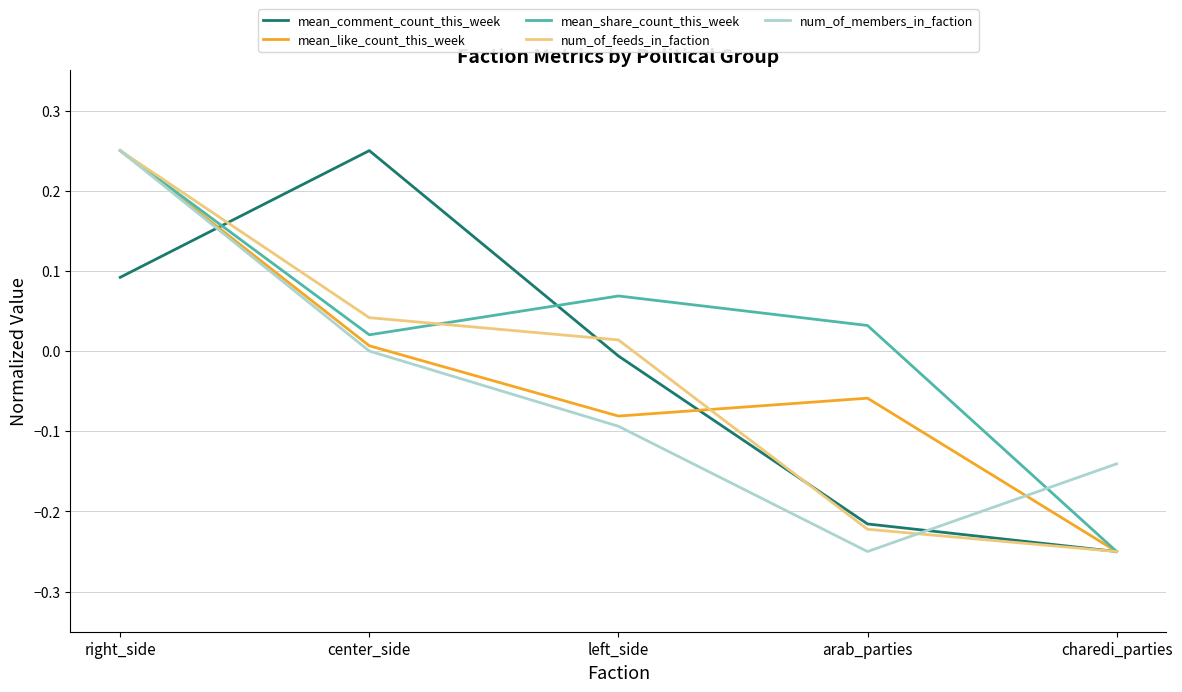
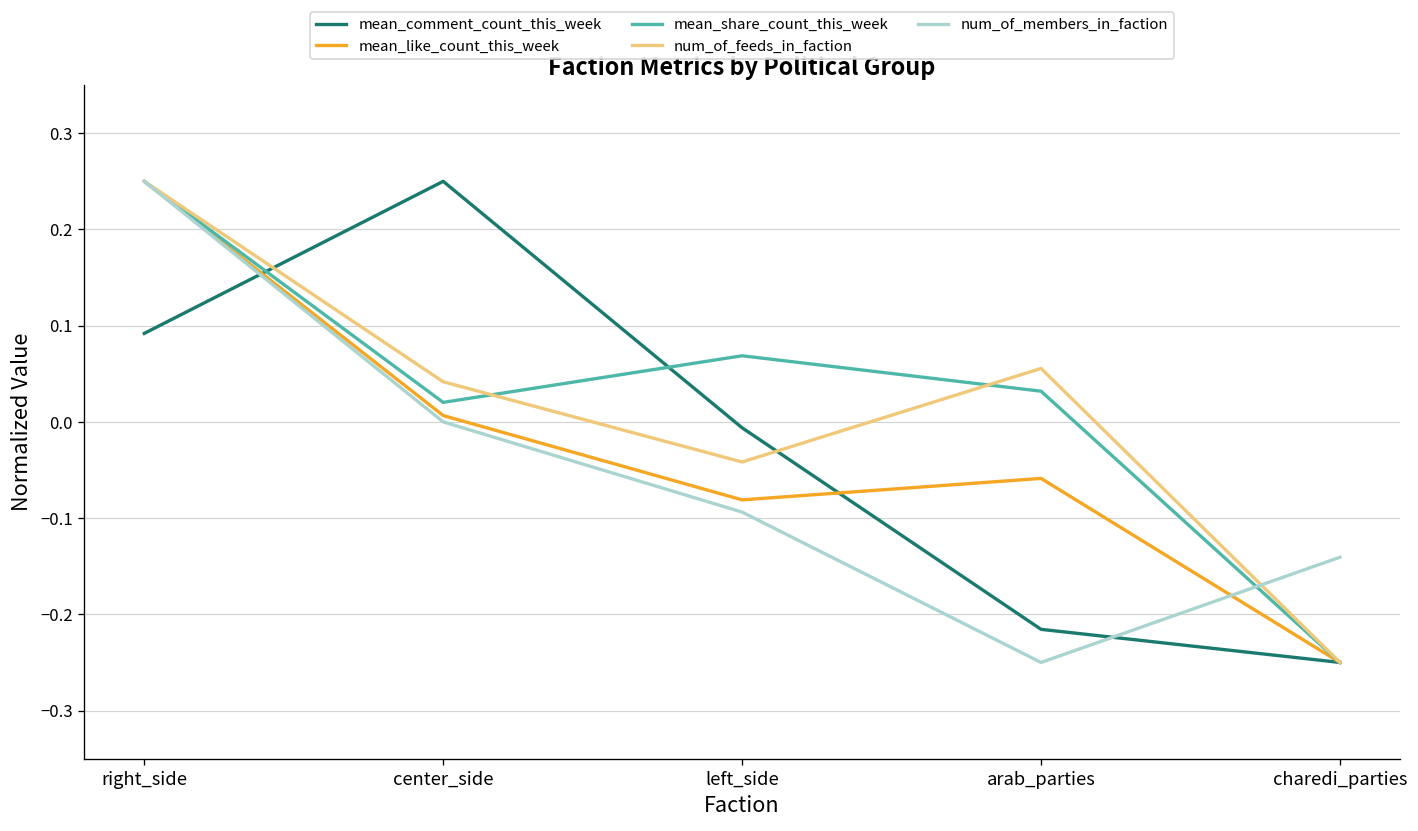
  {
    "mean_comment_count_this_week": {
      "right_side": 0.09,
      "center_side": 0.25,
      "left_side": -0.01,
      "arab_parties": -0.22
    },
    "mean_like_count_this_week": {
      "center_side": 0.01,
      "left_side": -0.08,
      "arab_parties": -0.06
    },
    "mean_share_count_this_week": {
      "center_side": 0.02,
      "left_side": 0.07,
      "arab_parties": 0.03
    },
    "num_of_feeds_in_faction": {
      "center_side": 0.04,
-     "left_side": 0.01,
-     "arab_parties": -0.22
+     "left_side": -0.04,
+     "arab_parties": 0.06
    },
    "num_of_members_in_faction": {
      "center_side": 0.00,
      "left_side": -0.09,
      "arab_parties": -0.25,
      "charedi_parties": -0.14
    }
  }
